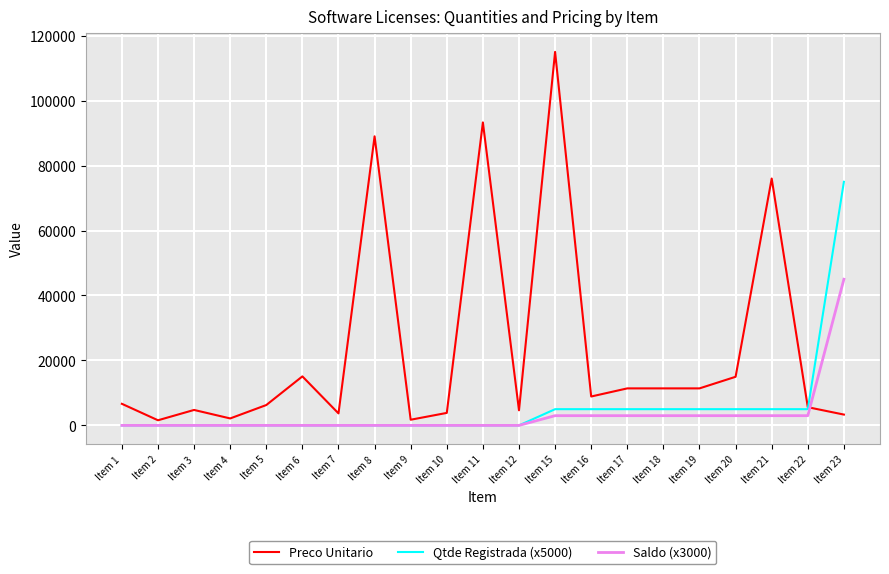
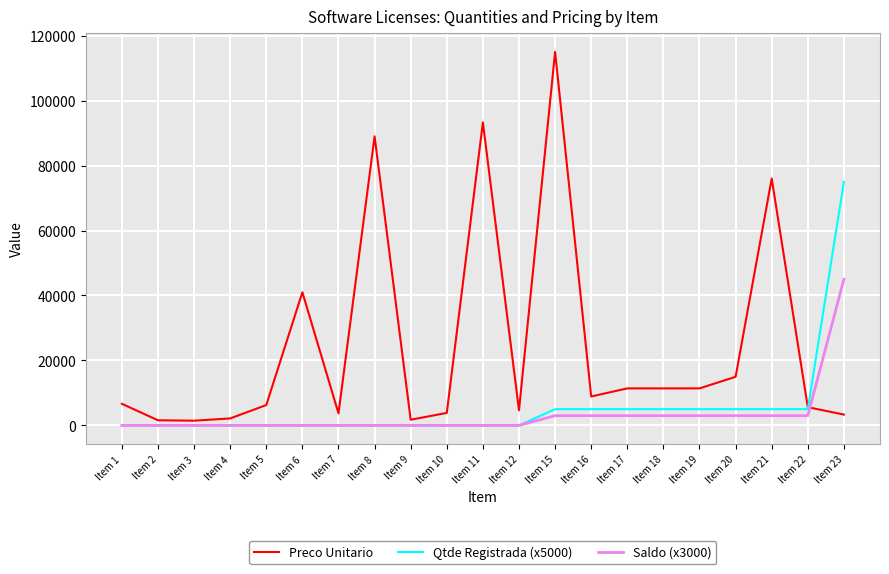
  {
    "Preco Unitario": {
      "Item 1": 7000,
      "Item 2": 2000,
-     "Item 3": 5000,
+     "Item 3": 1000,
      "Item 4": 2000,
      "Item 5": 6000,
-     "Item 6": 15000,
+     "Item 6": 41000,
      "Item 7": 4000,
      "Item 8": 89000,
      "Item 9": 2000,
      "Item 10": 4000,
      "Item 11": 93000,
      "Item 12": 5000,
      "Item 15": 115000,
      "Item 16": 9000,
      "Item 17": 11000,
      "Item 18": 11000,
      "Item 19": 11000,
      "Item 20": 15000,
      "Item 21": 76000,
      "Item 23": 3000
    },
    "Qtde Registrada (x5000)": {
      "Item 15": 5000,
      "Item 16": 5000,
      "Item 17": 5000,
      "Item 18": 5000,
      "Item 19": 5000,
      "Item 20": 5000,
      "Item 21": 5000,
      "Item 23": 75000
    },
    "Saldo (x3000)": {
      "Item 15": 3000,
      "Item 16": 3000,
      "Item 17": 3000,
      "Item 18": 3000,
      "Item 19": 3000,
      "Item 20": 3000,
      "Item 21": 3000,
      "Item 22": 3000,
      "Item 23": 45000
    }
  }
